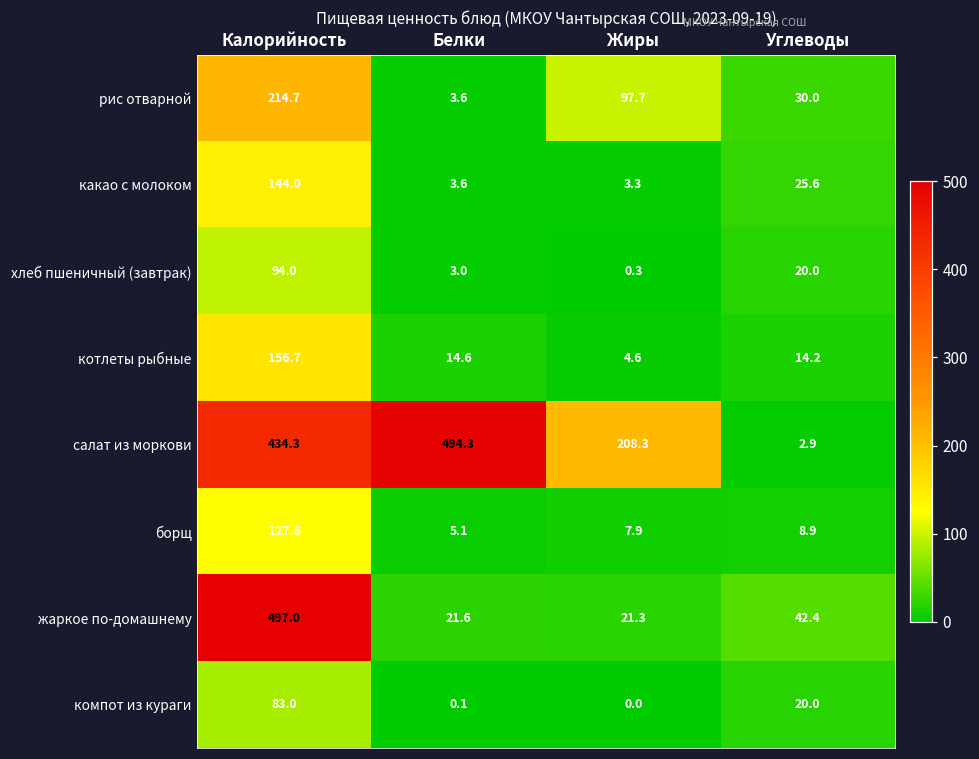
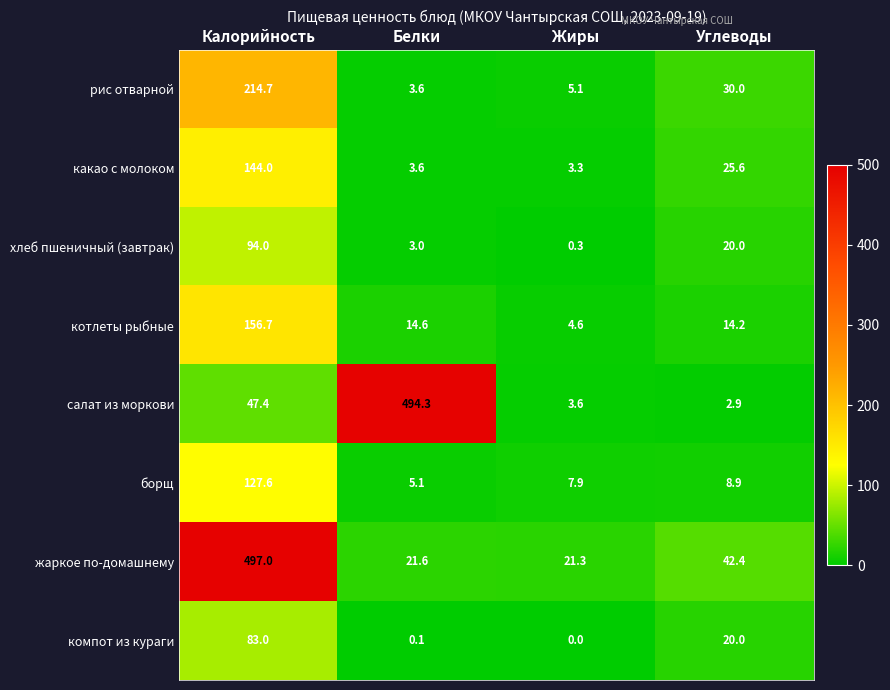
  {
    "рис отварной": {
      "Калорийность": 214.7,
      "Белки": 3.6,
-     "Жиры": 97.7,
+     "Жиры": 5.1,
      "Углеводы": 30.0
    },
    "какао с молоком": {
      "Калорийность": 144.0,
      "Белки": 3.6,
      "Жиры": 3.3,
      "Углеводы": 25.6
    },
    "хлеб пшеничный (завтрак)": {
      "Калорийность": 94.0,
      "Белки": 3.0,
      "Жиры": 0.3,
      "Углеводы": 20.0
    },
    "котлеты рыбные": {
      "Калорийность": 156.7,
      "Белки": 14.6,
      "Жиры": 4.6,
      "Углеводы": 14.2
    },
    "салат из моркови": {
-     "Калорийность": 434.3,
+     "Калорийность": 47.4,
      "Белки": 494.3,
-     "Жиры": 208.3,
+     "Жиры": 3.6,
      "Углеводы": 2.9
    },
    "борщ": {
      "Калорийность": 127.6,
      "Белки": 5.1,
      "Жиры": 7.9,
      "Углеводы": 8.9
    },
    "жаркое по-домашнему": {
      "Калорийность": 497.0,
      "Белки": 21.6,
      "Жиры": 21.3,
      "Углеводы": 42.4
    },
    "компот из кураги": {
      "Калорийность": 83.0,
      "Белки": 0.1,
      "Жиры": 0.0,
      "Углеводы": 20.0
    }
  }
